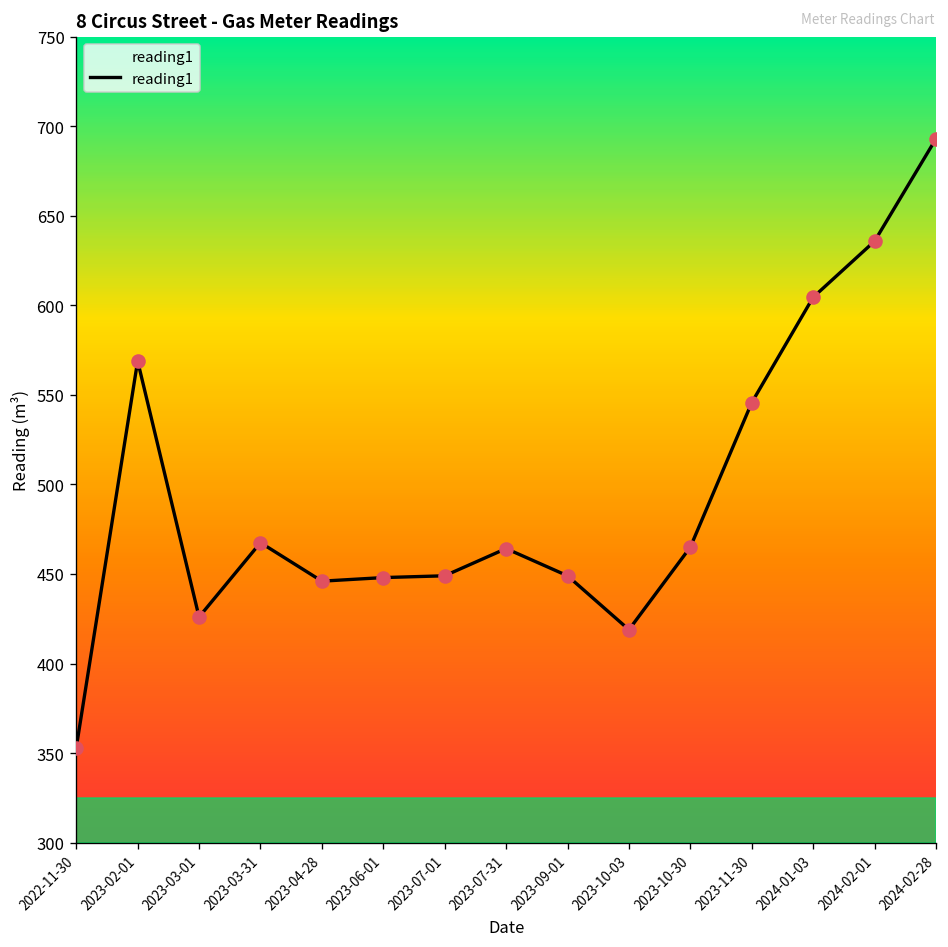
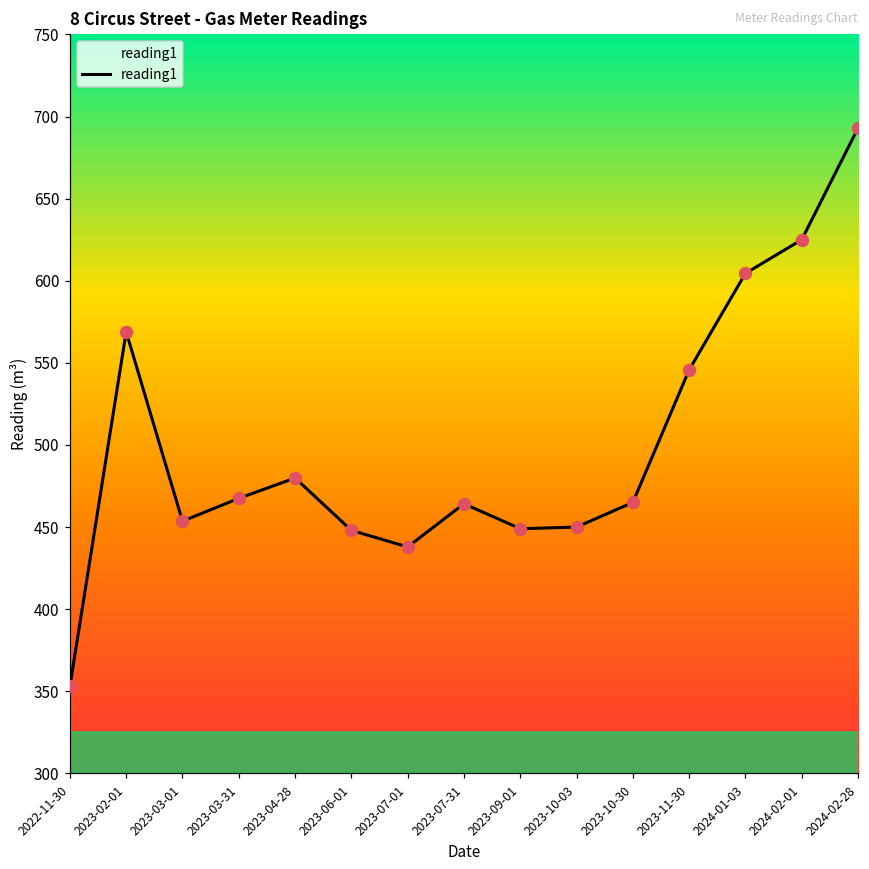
  {
    "2022-11-30": 353,
    "2023-02-01": 569,
-   "2023-03-01": 426,
+   "2023-03-01": 454,
    "2023-03-31": 468,
-   "2023-04-28": 446,
+   "2023-04-28": 480,
    "2023-06-01": 448,
-   "2023-07-01": 449,
+   "2023-07-01": 438,
    "2023-07-31": 464,
    "2023-09-01": 449,
-   "2023-10-03": 419,
+   "2023-10-03": 450,
    "2023-10-30": 465,
    "2023-11-30": 546,
    "2024-01-03": 605,
-   "2024-02-01": 636,
+   "2024-02-01": 625,
    "2024-02-28": 693
  }
